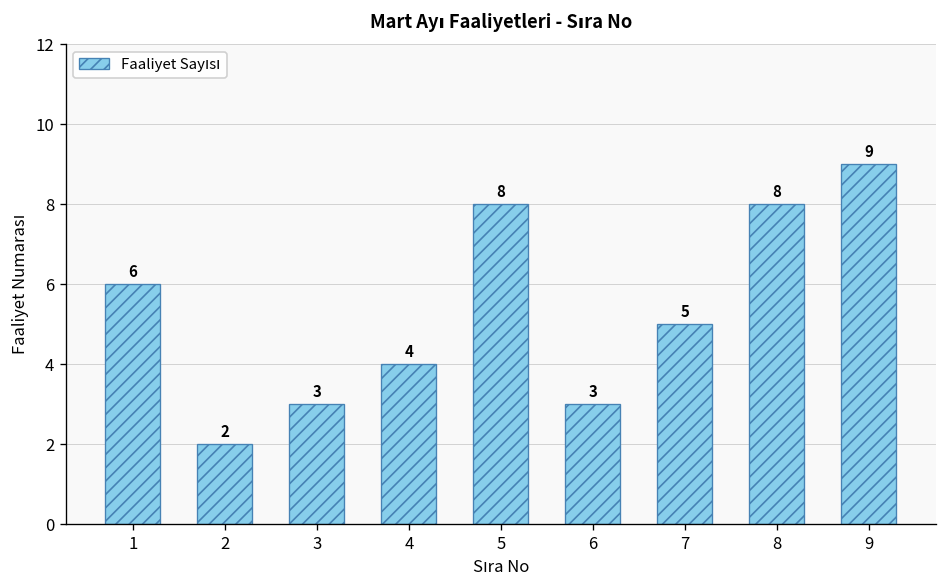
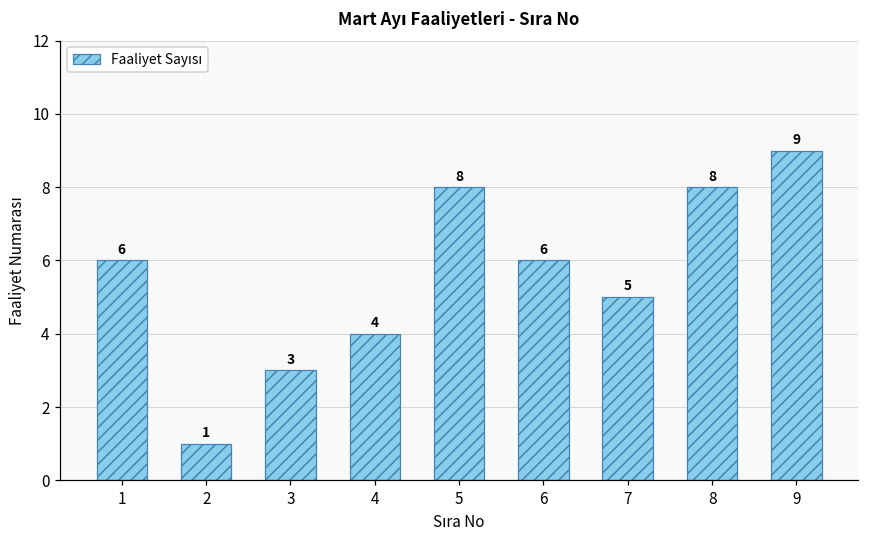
  {
    "1": 6,
-   "2": 2,
+   "2": 1,
    "3": 3,
    "4": 4,
    "5": 8,
-   "6": 3,
+   "6": 6,
    "7": 5,
    "8": 8,
    "9": 9
  }
